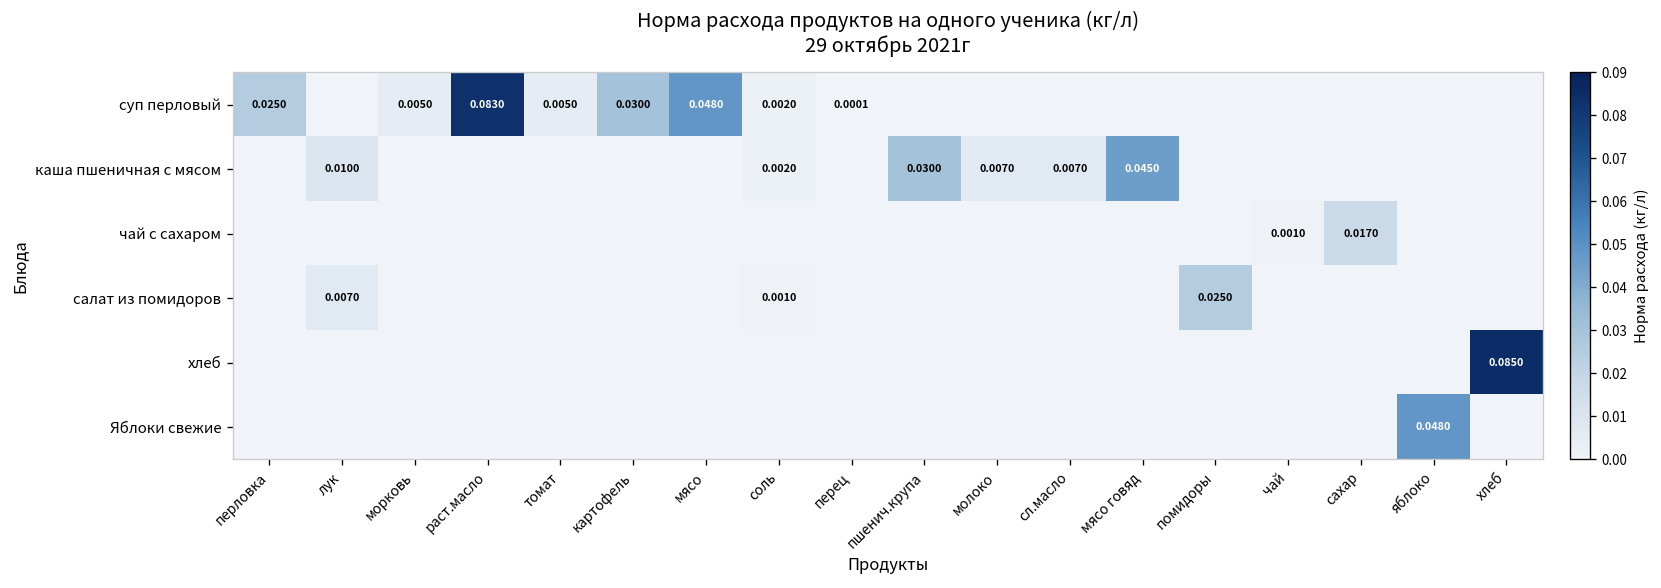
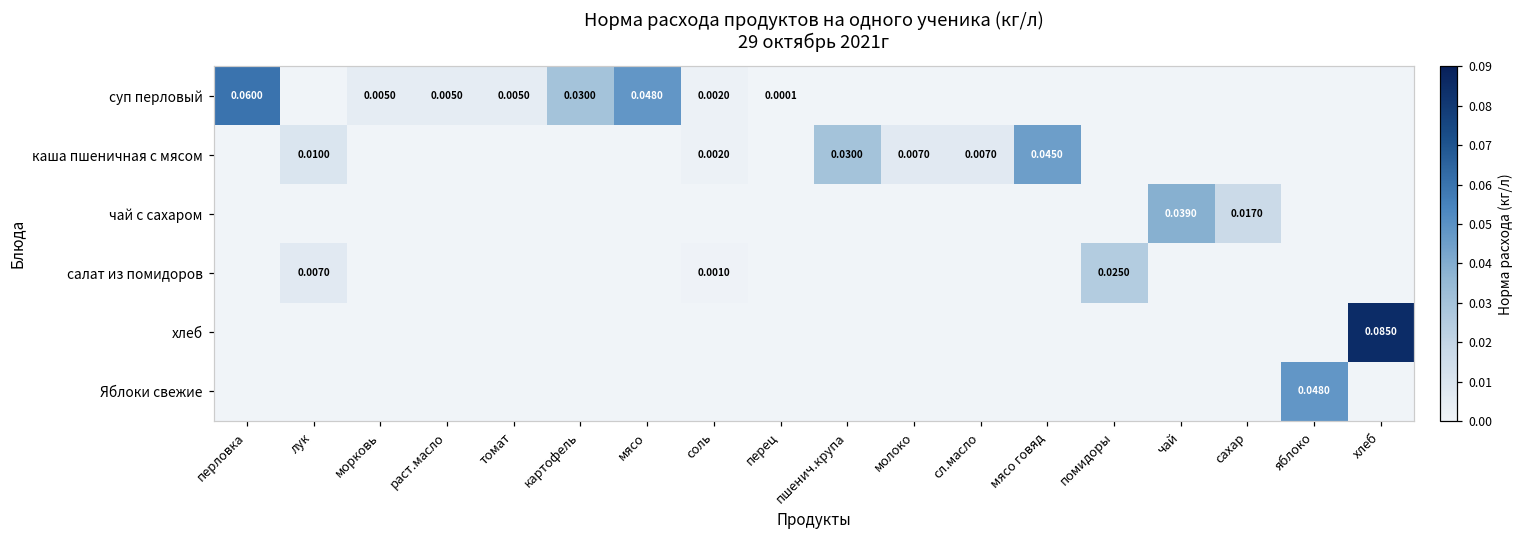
  {
    "суп перловый": {
-     "перловка": 0.0250,
+     "перловка": 0.0600,
      "морковь": 0.0050,
-     "раст.масло": 0.0830,
+     "раст.масло": 0.0050,
      "томат": 0.0050,
      "картофель": 0.0300,
      "мясо": 0.0480,
      "соль": 0.0020,
      "перец": 0.0001
    },
    "каша пшеничная с мясом": {
      "лук": 0.0100,
      "соль": 0.0020,
      "пшенич.крупа": 0.0300,
      "молоко": 0.0070,
      "сл.масло": 0.0070,
      "мясо говяд": 0.0450
    },
    "чай с сахаром": {
-     "чай": 0.0010,
+     "чай": 0.0390,
      "сахар": 0.0170
    },
    "салат из помидоров": {
      "лук": 0.0070,
      "соль": 0.0010,
      "помидоры": 0.0250
    },
    "хлеб": {
      "хлеб": 0.0850
    },
    "Яблоки свежие": {
      "яблоко": 0.0480
    }
  }
